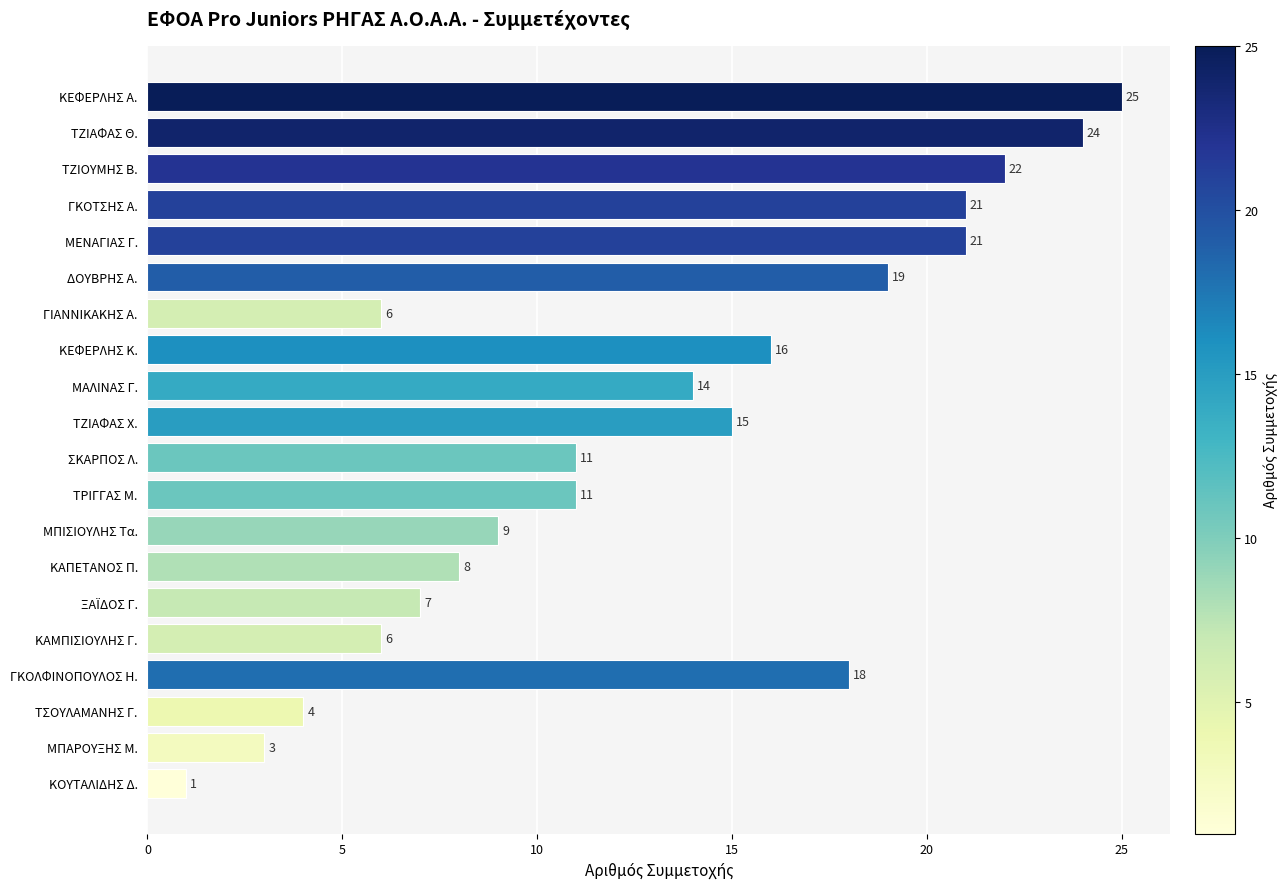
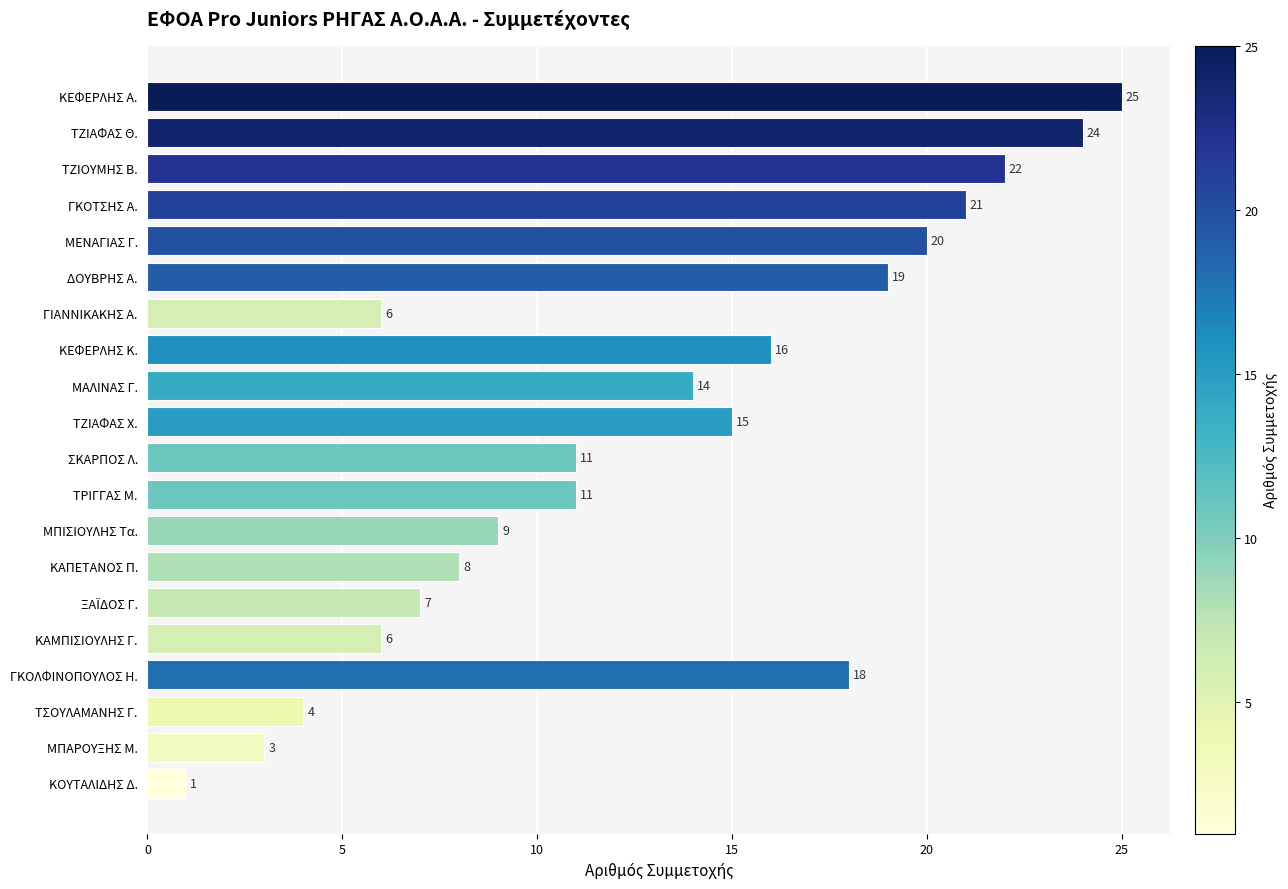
  {
    "ΚΕΦΕΡΛΗΣ Α.": 25,
    "TZIAΦΑΣ Θ.": 24,
    "ΤΖΙΟΥΜΗΣ Β.": 22,
    "ΓΚΟΤΣΗΣ Α.": 21,
-   "ΜΕΝΑΓΙΑΣ Γ.": 21,
+   "ΜΕΝΑΓΙΑΣ Γ.": 20,
    "ΔΟΥΒΡΗΣ Α.": 19,
    "ΓΙΑΝΝΙΚΑΚΗΣ Α.": 6,
    "ΚΕΦΕΡΛΗΣ Κ.": 16,
    "ΜΑΛΙΝΑΣ Γ.": 14,
    "ΤΖΙΑΦΑΣ Χ.": 15,
    "ΣΚΑΡΠΟΣ Λ.": 11,
    "ΤΡΙΓΓΑΣ Μ.": 11,
    "ΜΠΙΣΙΟΥΛΗΣ Τα.": 9,
    "ΚΑΠΕΤΑΝΟΣ Π.": 8,
    "ΞΑΪΔΟΣ Γ.": 7,
    "ΚΑΜΠΙΣΙΟΥΛΗΣ Γ.": 6,
    "ΓΚΟΛΦΙΝΟΠΟΥΛΟΣ Η.": 18,
    "ΤΣΟΥΛΑΜΑΝΗΣ Γ.": 4,
    "ΜΠΑΡΟΥΞΗΣ Μ.": 3,
    "KOYTΑΛΙΔΗΣ Δ.": 1
  }
